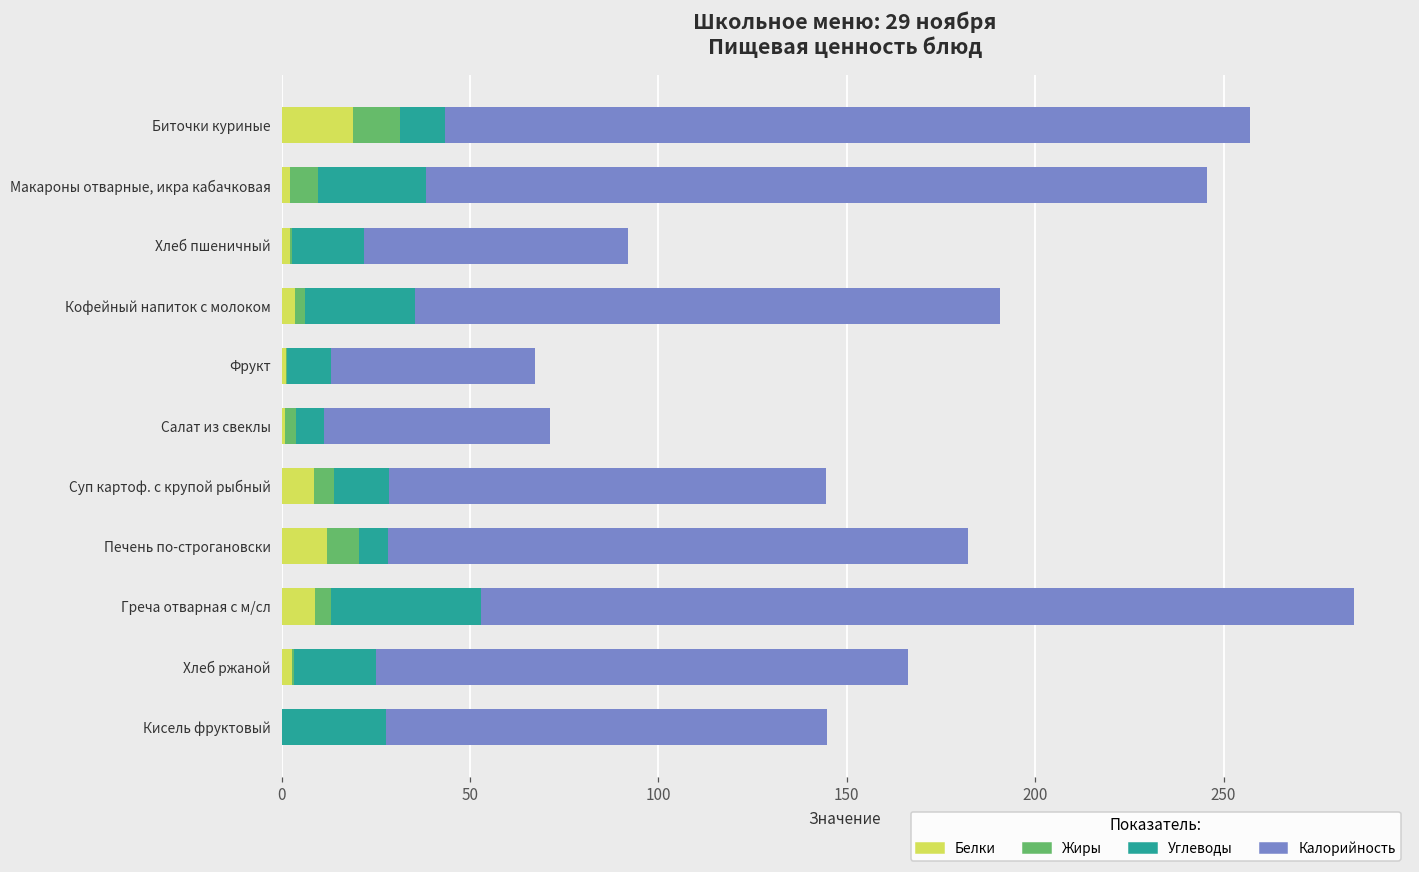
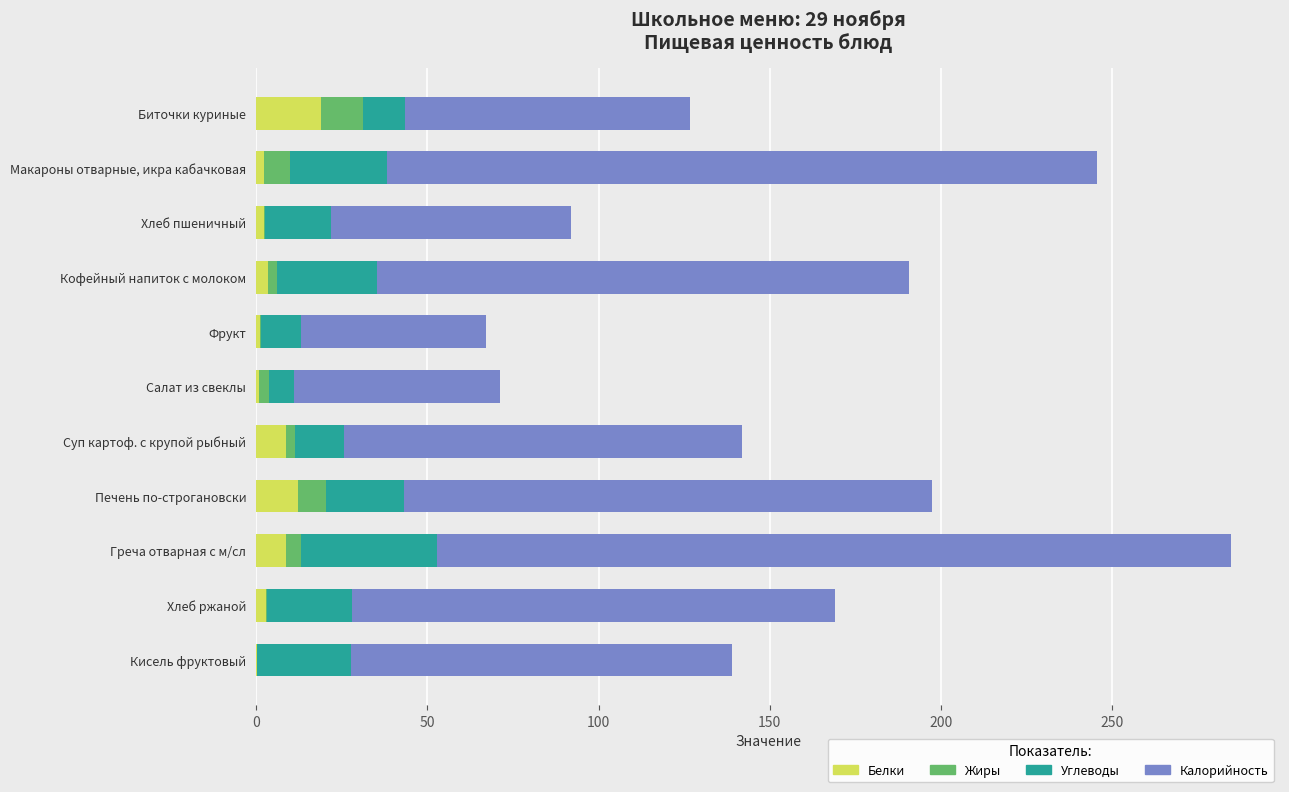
  {
    "Белки": {
      "Биточки куриные": 19,
      "Макароны отварные, икра кабачковая": 2,
      "Хлеб пшеничный": 2,
      "Кофейный напиток с молоком": 4,
      "Фрукт": 1,
      "Салат из свеклы": 1,
      "Суп картоф. с крупой рыбный": 9,
      "Печень по-строгановски": 12,
      "Греча отварная с м/сл": 9,
      "Хлеб ржаной": 3
    },
    "Жиры": {
      "Биточки куриные": 12,
      "Макароны отварные, икра кабачковая": 8,
      "Кофейный напиток с молоком": 3,
      "Салат из свеклы": 3,
-     "Суп картоф. с крупой рыбный": 5,
+     "Суп картоф. с крупой рыбный": 3,
      "Печень по-строгановски": 8,
      "Греча отварная с м/сл": 4
    },
    "Углеводы": {
      "Биточки куриные": 12,
      "Макароны отварные, икра кабачковая": 29,
      "Хлеб пшеничный": 19,
      "Кофейный напиток с молоком": 29,
      "Фрукт": 12,
      "Салат из свеклы": 7,
      "Суп картоф. с крупой рыбный": 15,
-     "Печень по-строгановски": 8,
+     "Печень по-строгановски": 23,
      "Греча отварная с м/сл": 40,
-     "Хлеб ржаной": 22,
+     "Хлеб ржаной": 25,
      "Кисель фруктовый": 28
    },
    "Калорийность": {
-     "Биточки куриные": 213,
+     "Биточки куриные": 83,
      "Макароны отварные, икра кабачковая": 207,
      "Хлеб пшеничный": 70,
      "Кофейный напиток с молоком": 155,
      "Фрукт": 54,
      "Салат из свеклы": 60,
      "Суп картоф. с крупой рыбный": 116,
      "Печень по-строгановски": 154,
      "Греча отварная с м/сл": 232,
      "Хлеб ржаной": 141,
-     "Кисель фруктовый": 117
+     "Кисель фруктовый": 111
    }
  }
